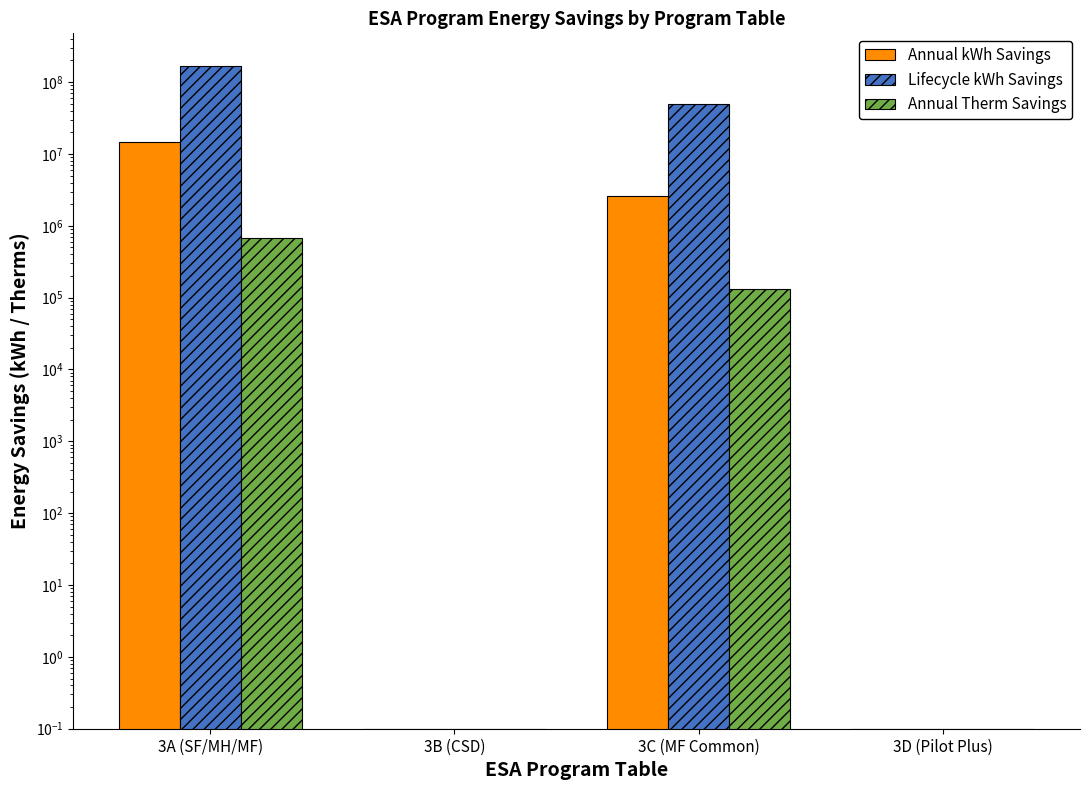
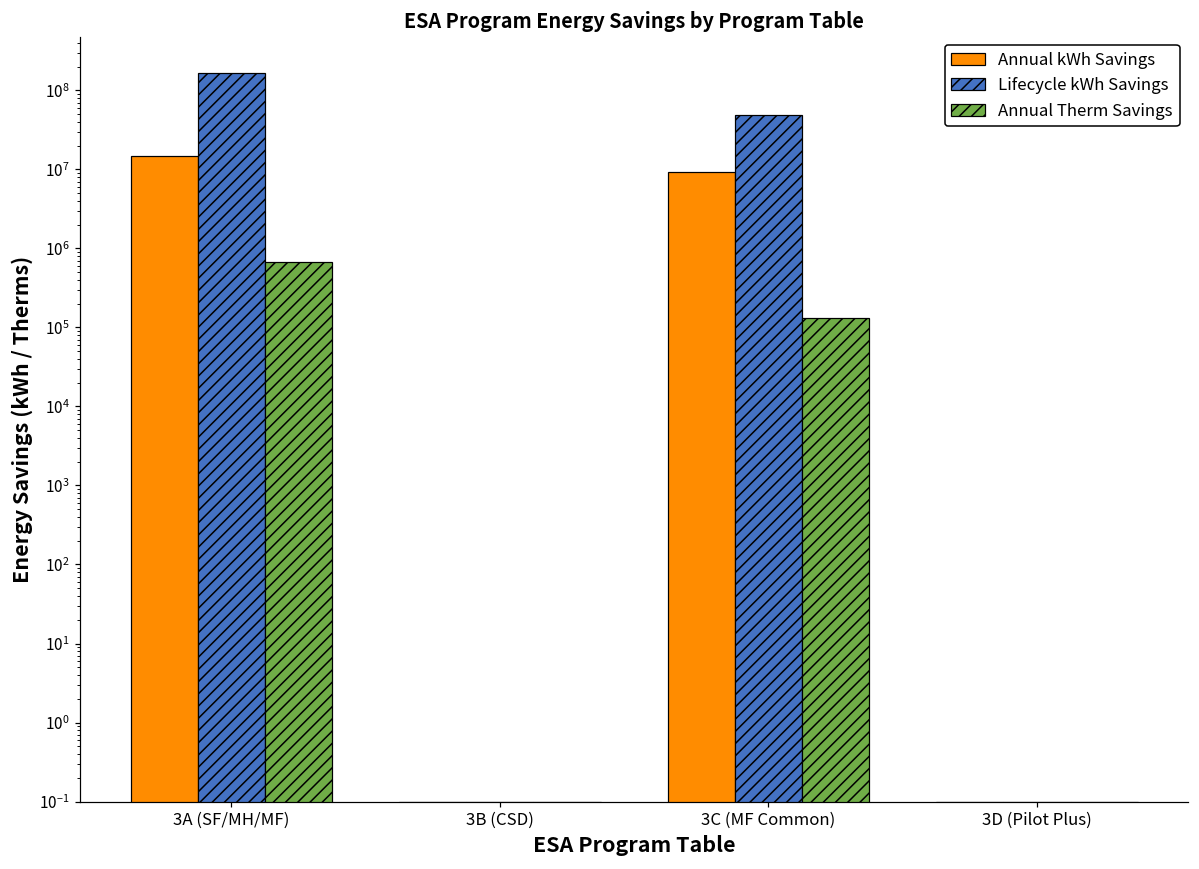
  {
    "Annual kWh Savings": {
      "3A (SF/MH/MF)": 15000000,
      "3B (CSD)": 0.10,
-     "3C (MF Common)": 2600000,
+     "3C (MF Common)": 9000000,
      "3D (Pilot Plus)": 0.10
    },
    "Lifecycle kWh Savings": {
      "3A (SF/MH/MF)": 170000000,
      "3B (CSD)": 0.10,
      "3C (MF Common)": 50000000,
      "3D (Pilot Plus)": 0.10
    },
    "Annual Therm Savings": {
      "3A (SF/MH/MF)": 700000,
      "3B (CSD)": 0.10,
      "3C (MF Common)": 130000,
      "3D (Pilot Plus)": 0.10
    }
  }
